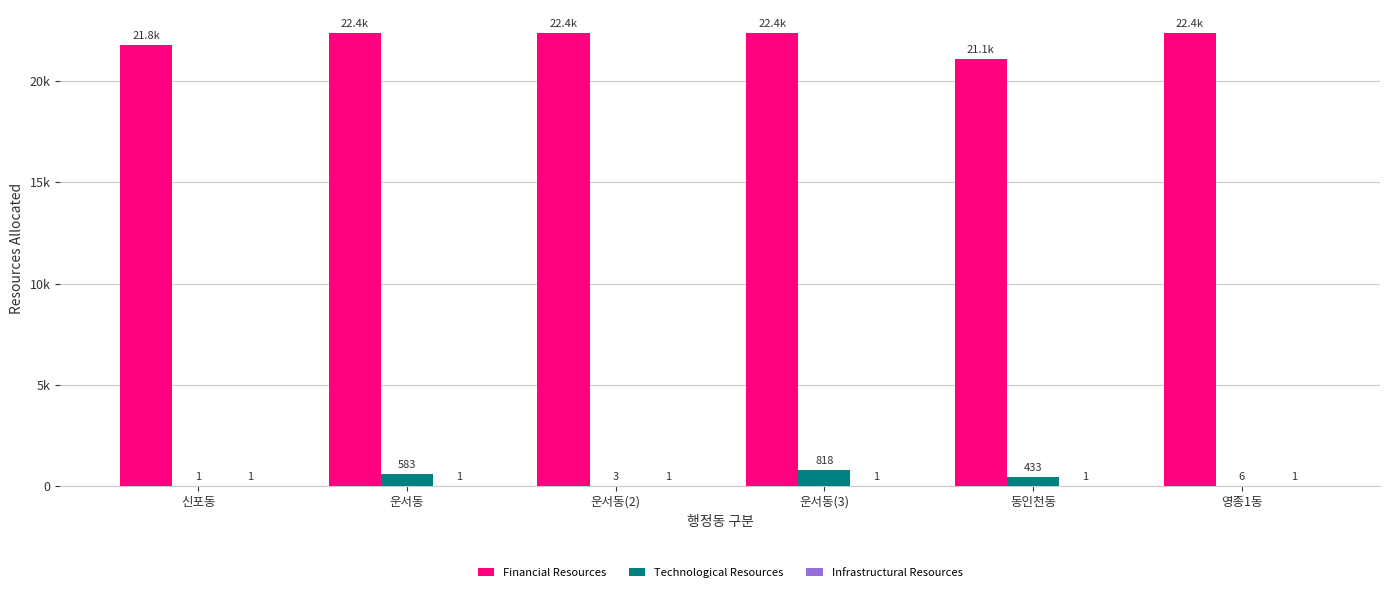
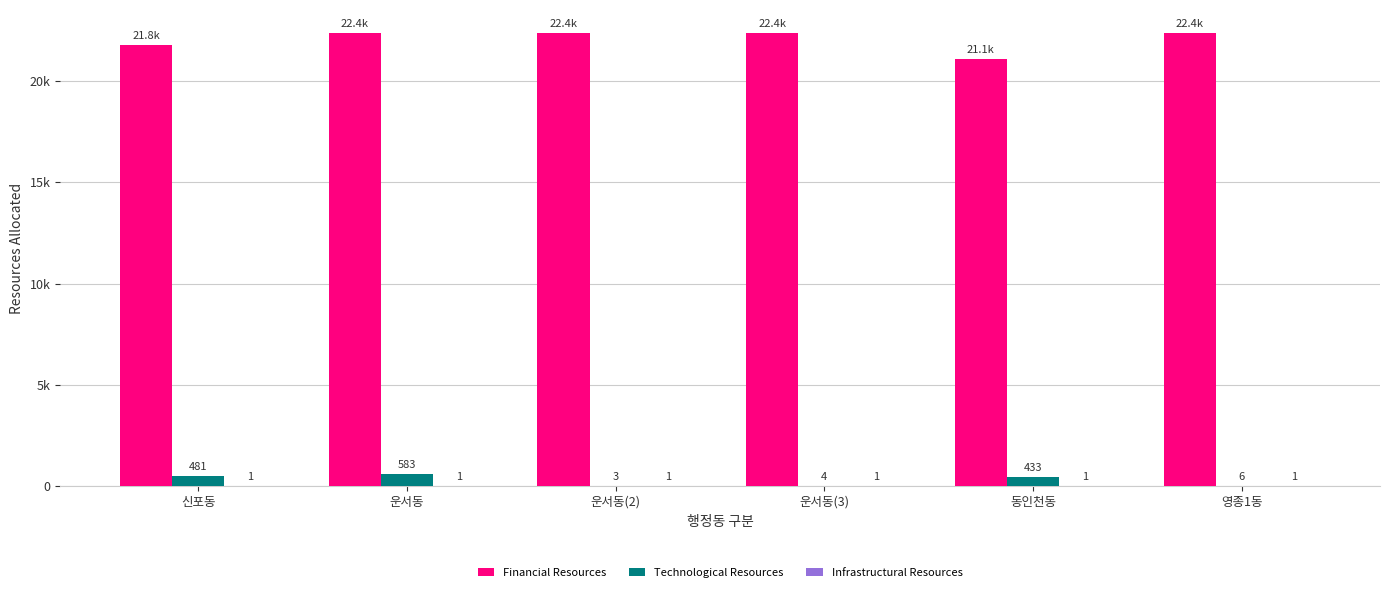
  {
    "Financial Resources": {
      "신포동": "21.8k",
      "운서동": "22.4k",
      "운서동(2)": "22.4k",
      "운서동(3)": "22.4k",
      "동인천동": "21.1k",
      "영종1동": "22.4k"
    },
    "Technological Resources": {
-     "신포동": "1",
+     "신포동": "481",
      "운서동": "583",
      "운서동(2)": "3",
-     "운서동(3)": "818",
+     "운서동(3)": "4",
      "동인천동": "433",
      "영종1동": "6"
    },
    "Infrastructural Resources": {
      "신포동": "1",
      "운서동": "1",
      "운서동(2)": "1",
      "운서동(3)": "1",
      "동인천동": "1",
      "영종1동": "1"
    }
  }
